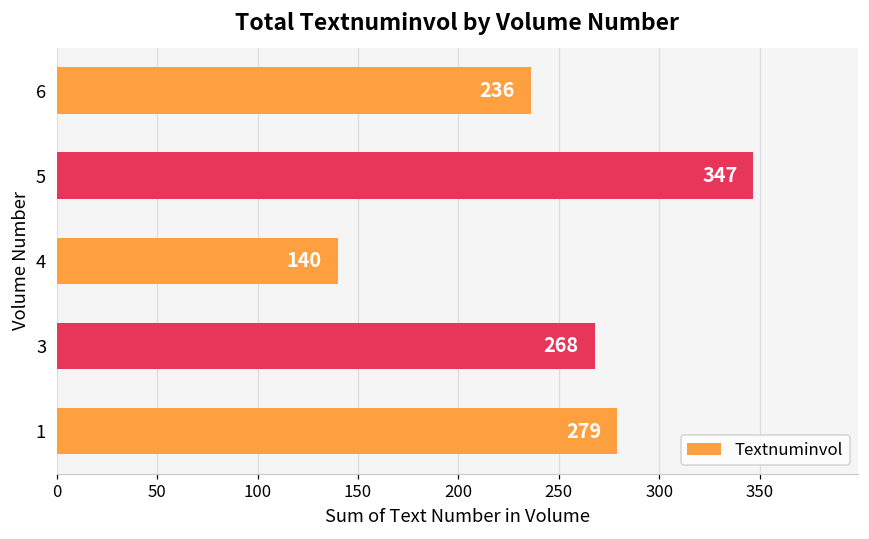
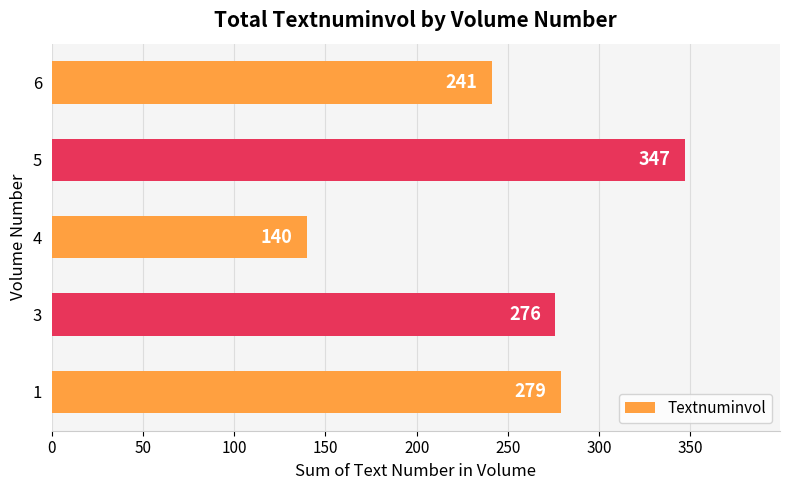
  {
-   "6": 236,
+   "6": 241,
    "5": 347,
    "4": 140,
-   "3": 268,
+   "3": 276,
    "1": 279
  }
